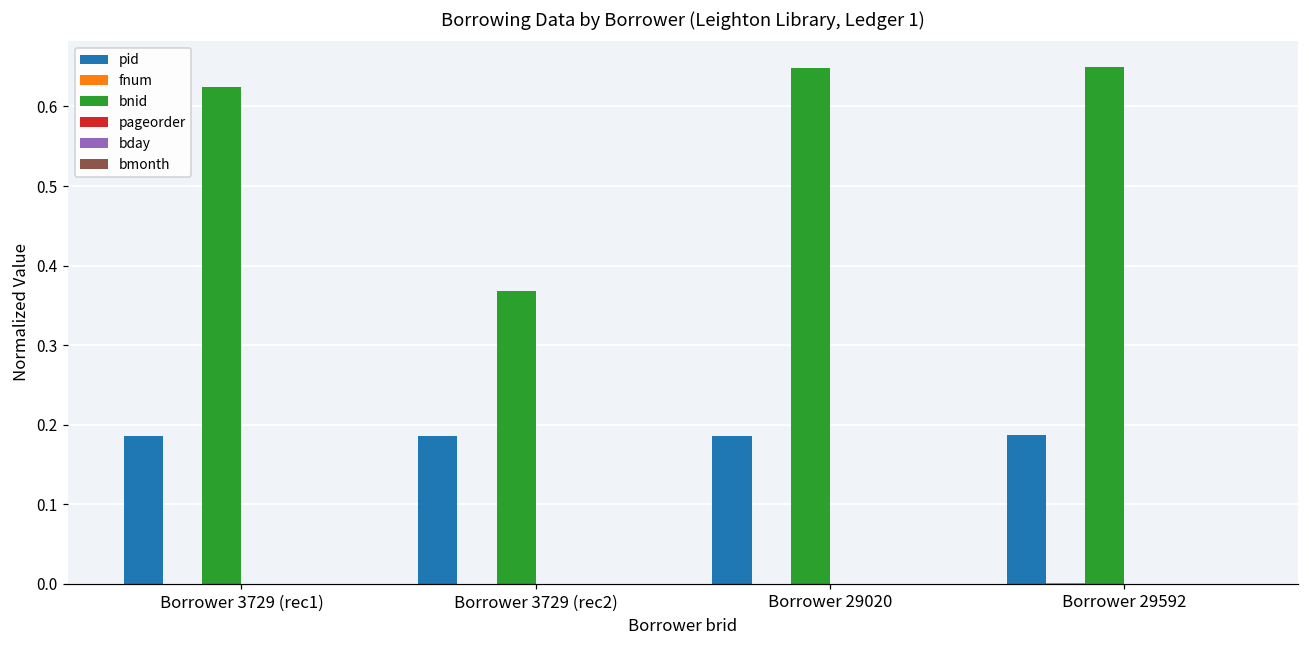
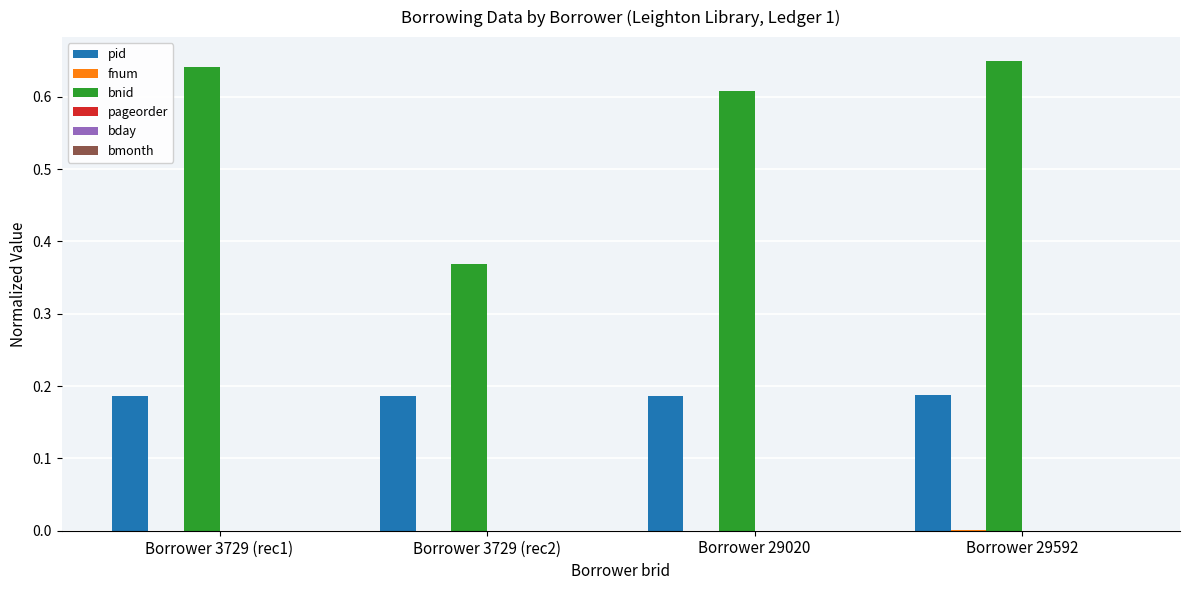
  {
    "pid": {
      "Borrower 3729 (rec1)": 0.19,
      "Borrower 3729 (rec2)": 0.19,
      "Borrower 29020": 0.19,
      "Borrower 29592": 0.19
    },
    "bnid": {
-     "Borrower 3729 (rec1)": 0.62,
+     "Borrower 3729 (rec1)": 0.64,
      "Borrower 3729 (rec2)": 0.37,
-     "Borrower 29020": 0.65,
+     "Borrower 29020": 0.61,
      "Borrower 29592": 0.65
    }
  }
